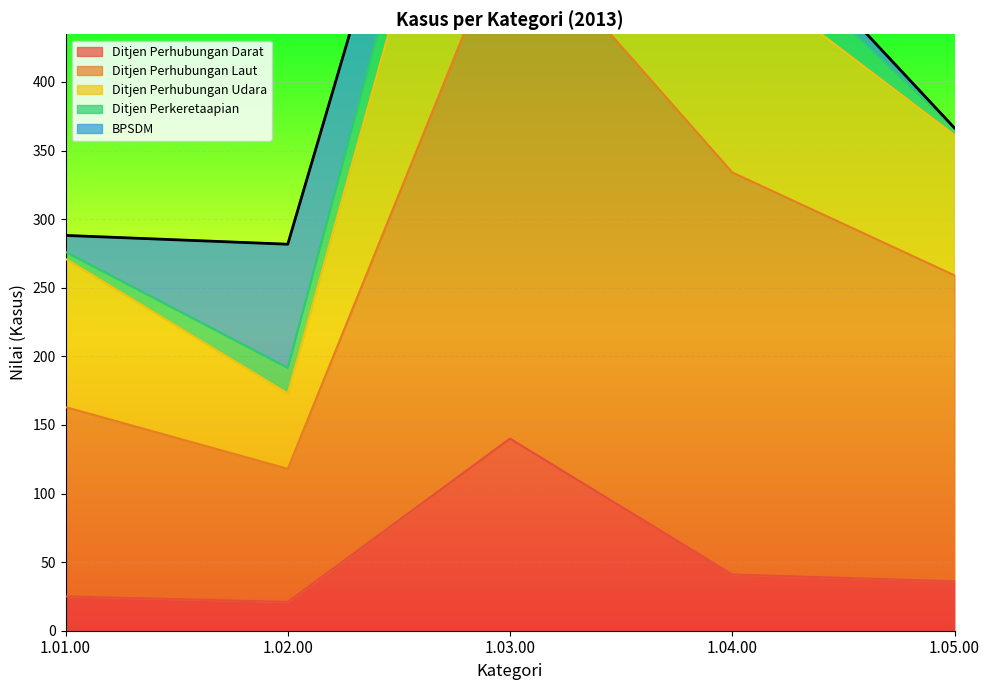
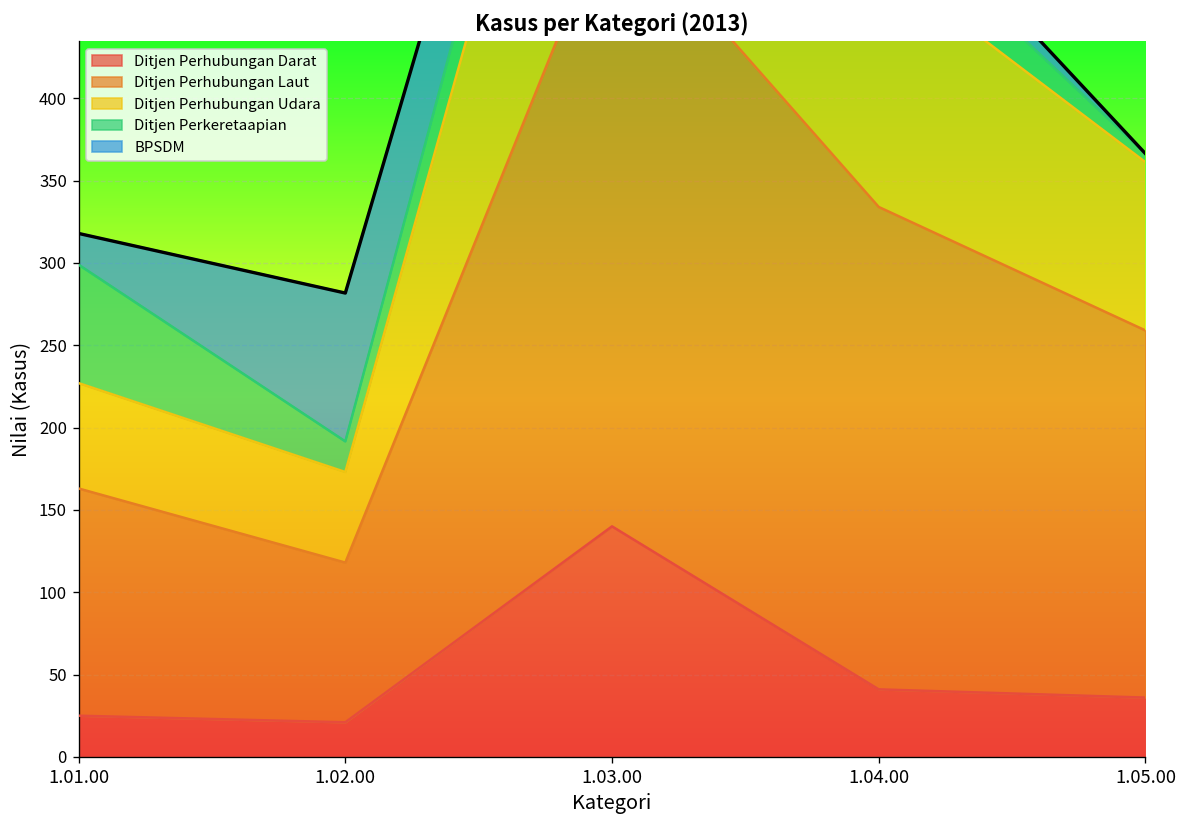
  {
    "Ditjen Perhubungan Udara": {
-     "1.01.00": 108,
+     "1.01.00": 64,
      "1.02.00": 55,
      "1.05.00": 102
    },
    "Ditjen Perkeretaapian": {
-     "1.01.00": 5,
+     "1.01.00": 72,
      "1.02.00": 19
    },
    "BPSDM": {
-     "1.01.00": 12,
+     "1.01.00": 19,
      "1.02.00": 90
    }
  }
